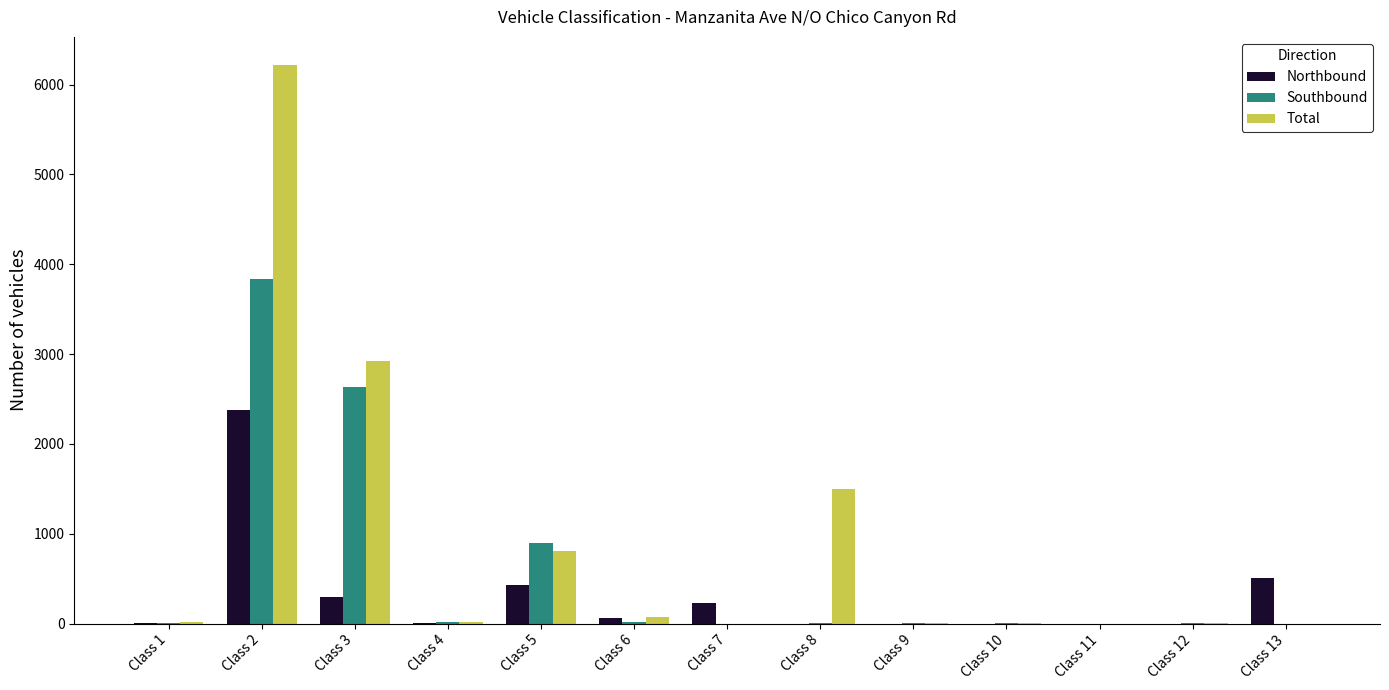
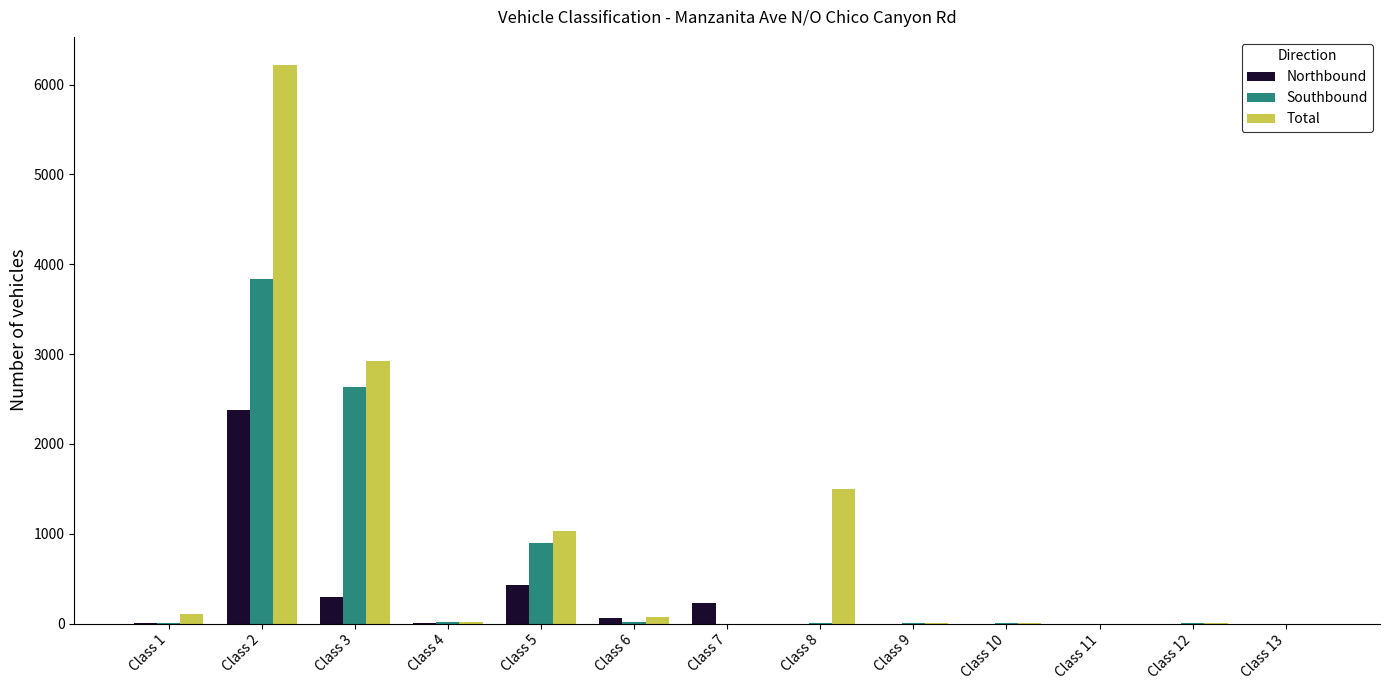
  {
    "Northbound": {
      "Class 2": 2400,
      "Class 3": 300,
      "Class 5": 400,
      "Class 6": 100,
      "Class 7": 200,
      "Class 8": 0,
      "Class 9": 0,
      "Class 10": 0,
      "Class 11": 0,
      "Class 12": 0,
-     "Class 13": 500
+     "Class 13": 0
    },
    "Southbound": {
      "Class 2": 3800,
      "Class 3": 2600,
      "Class 5": 900,
      "Class 7": 0,
      "Class 11": 0,
      "Class 13": 0
    },
    "Total": {
-     "Class 1": 0,
+     "Class 1": 100,
      "Class 2": 6200,
      "Class 3": 2900,
-     "Class 5": 800,
+     "Class 5": 1000,
      "Class 6": 100,
      "Class 7": 0,
      "Class 8": 1500,
      "Class 11": 0,
      "Class 13": 0
    }
  }
